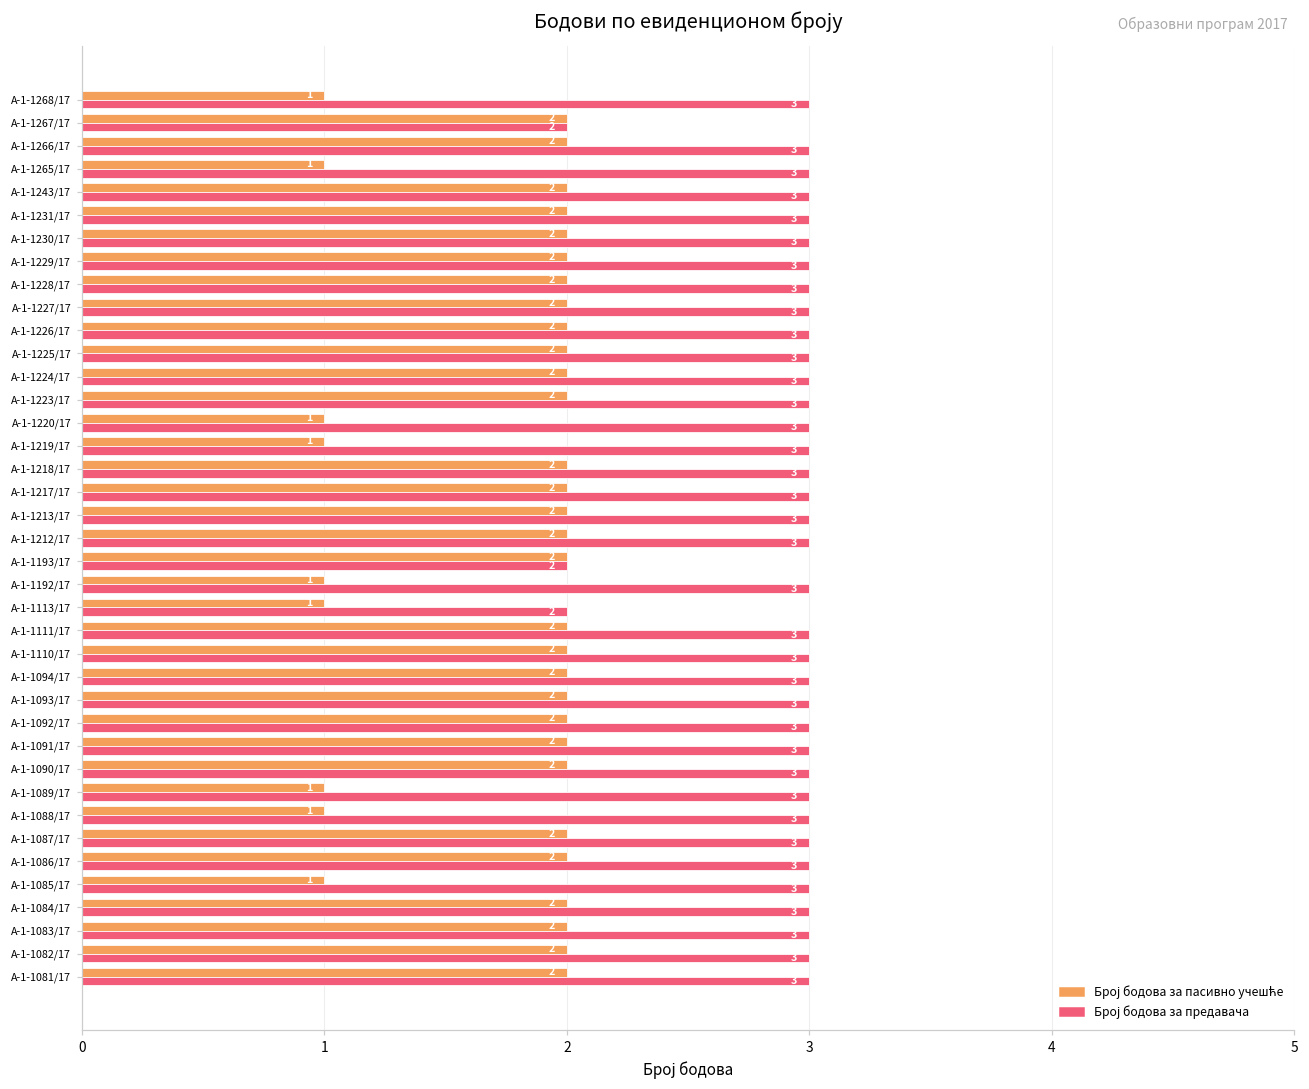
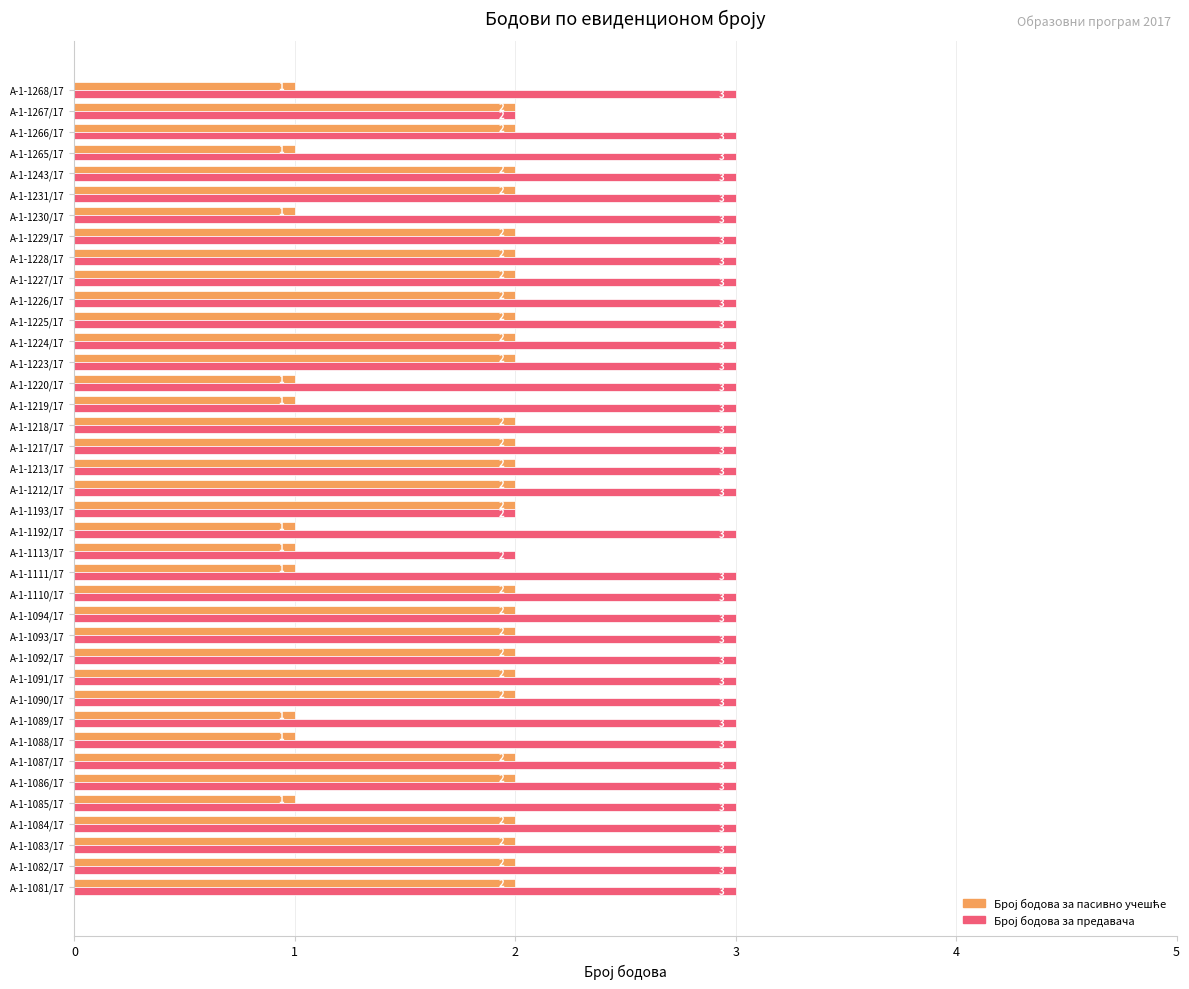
  {
    "Број бодова за пасивно учешће": {
      "А-1-1268/17": 1,
      "А-1-1266/17": 2,
      "А-1-1265/17": 1,
      "А-1-1243/17": 2,
      "А-1-1231/17": 2,
-     "А-1-1230/17": 2,
+     "А-1-1230/17": 1,
      "А-1-1229/17": 2,
      "А-1-1228/17": 2,
      "А-1-1227/17": 2,
      "А-1-1226/17": 2,
      "А-1-1225/17": 2,
      "А-1-1224/17": 2,
      "А-1-1223/17": 2,
      "А-1-1220/17": 1,
      "А-1-1219/17": 1,
      "А-1-1218/17": 2,
      "А-1-1217/17": 2,
      "А-1-1213/17": 2,
      "А-1-1212/17": 2,
      "А-1-1192/17": 1,
      "А-1-1113/17": 1,
-     "А-1-1111/17": 2,
+     "А-1-1111/17": 1,
      "А-1-1110/17": 2,
      "А-1-1094/17": 2,
      "А-1-1093/17": 2,
      "А-1-1092/17": 2,
      "А-1-1091/17": 2,
      "А-1-1090/17": 2,
      "А-1-1089/17": 1,
      "А-1-1088/17": 1,
      "А-1-1087/17": 2,
      "А-1-1086/17": 2,
      "А-1-1085/17": 1,
      "А-1-1084/17": 2,
      "А-1-1083/17": 2,
      "А-1-1082/17": 2,
      "А-1-1081/17": 2
    },
    "Број бодова за предавача": {
      "А-1-1268/17": 3,
      "А-1-1243/17": 3,
      "А-1-1231/17": 3,
      "А-1-1230/17": 3,
      "А-1-1229/17": 3,
      "А-1-1228/17": 3,
      "А-1-1227/17": 3,
      "А-1-1226/17": 3,
      "А-1-1225/17": 3,
      "А-1-1224/17": 3,
      "А-1-1223/17": 3,
      "А-1-1220/17": 3,
      "А-1-1219/17": 3,
      "А-1-1218/17": 3,
      "А-1-1217/17": 3,
      "А-1-1213/17": 3,
      "А-1-1212/17": 3,
      "А-1-1192/17": 3,
      "А-1-1113/17": 2,
      "А-1-1111/17": 3,
      "А-1-1110/17": 3,
      "А-1-1094/17": 3,
      "А-1-1093/17": 3,
      "А-1-1092/17": 3,
      "А-1-1091/17": 3,
      "А-1-1090/17": 3,
      "А-1-1089/17": 3,
      "А-1-1088/17": 3,
      "А-1-1087/17": 3,
      "А-1-1086/17": 3,
      "А-1-1085/17": 3,
      "А-1-1084/17": 3,
      "А-1-1083/17": 3,
      "А-1-1082/17": 3,
      "А-1-1081/17": 3
    }
  }
